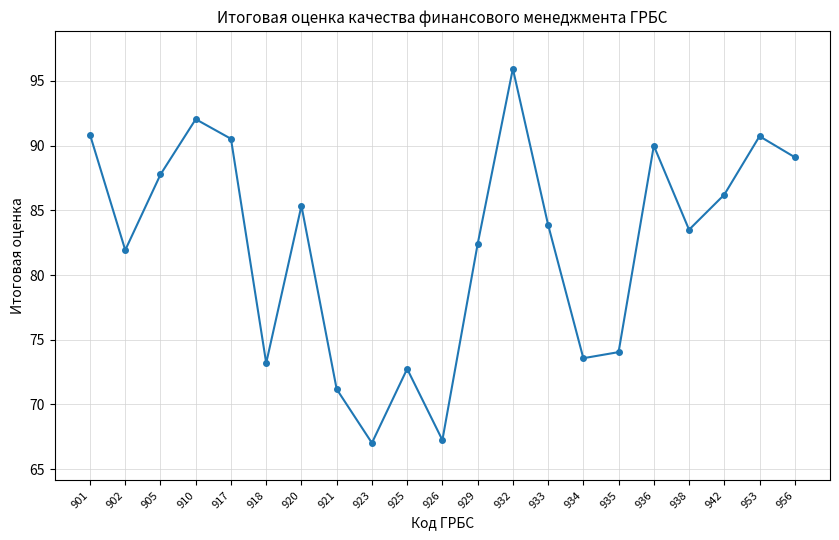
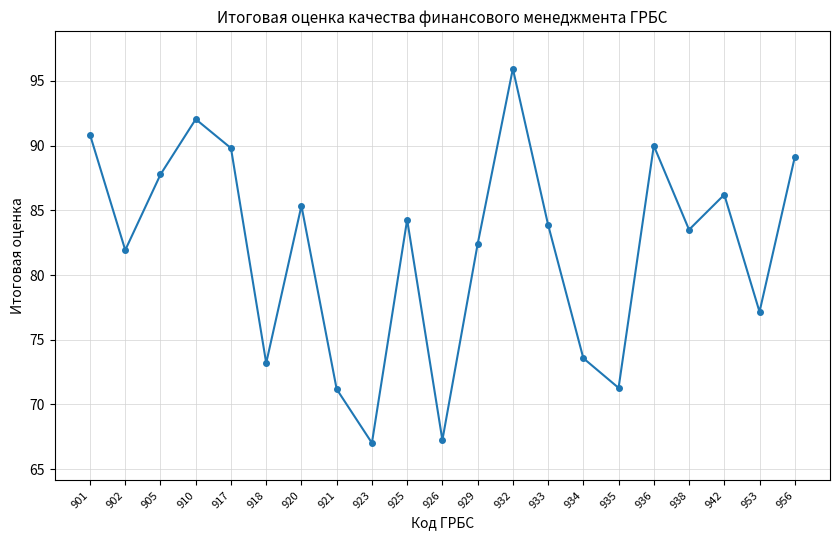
  {
    "901": 90.8,
    "902": 81.9,
    "905": 87.8,
    "910": 92.0,
-   "917": 90.5,
+   "917": 89.8,
    "918": 73.2,
    "920": 85.4,
    "921": 71.2,
    "923": 67.0,
-   "925": 72.8,
+   "925": 84.3,
    "926": 67.2,
    "929": 82.4,
    "932": 95.9,
    "933": 83.9,
    "934": 73.6,
-   "935": 74.0,
+   "935": 71.3,
    "936": 90.0,
    "938": 83.5,
    "942": 86.2,
-   "953": 90.7,
+   "953": 77.2,
    "956": 89.1
  }
